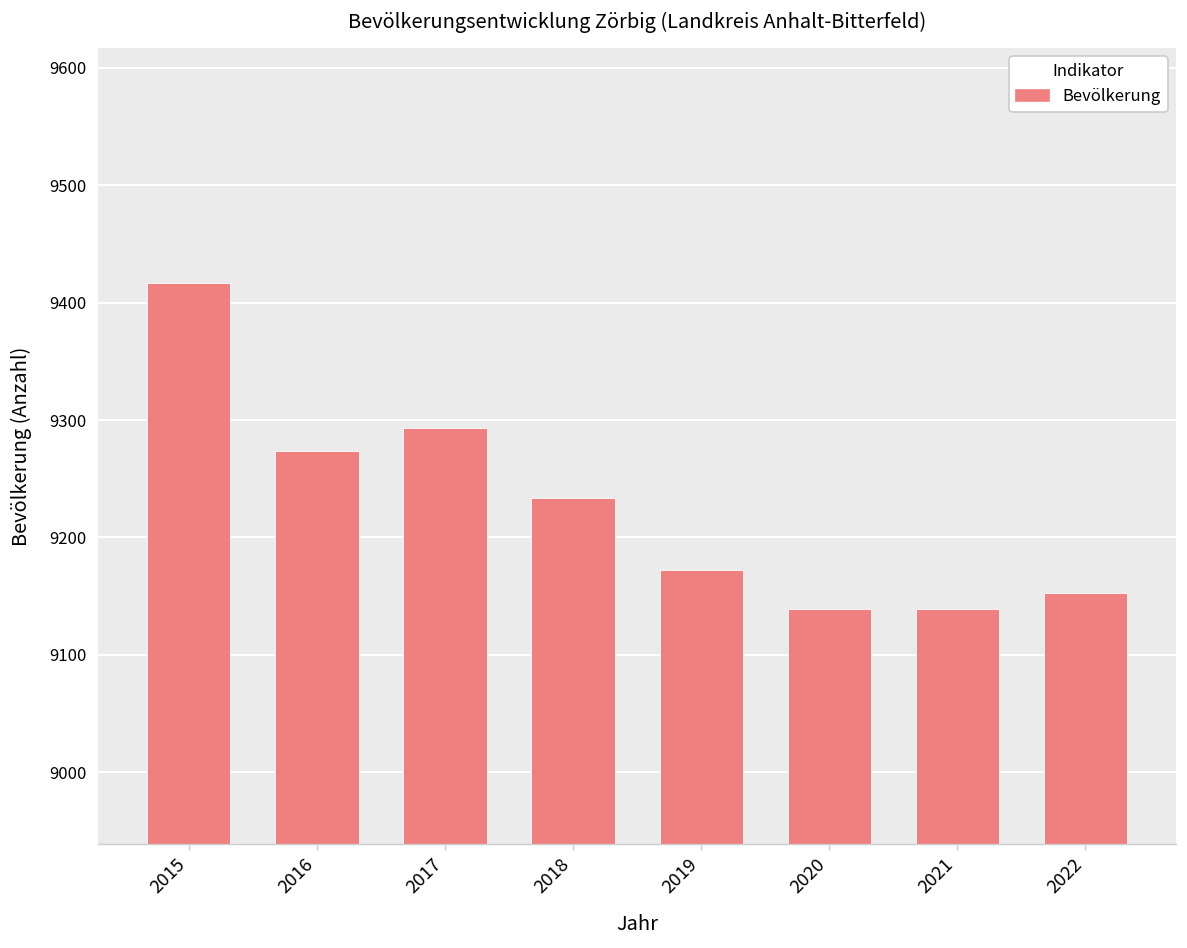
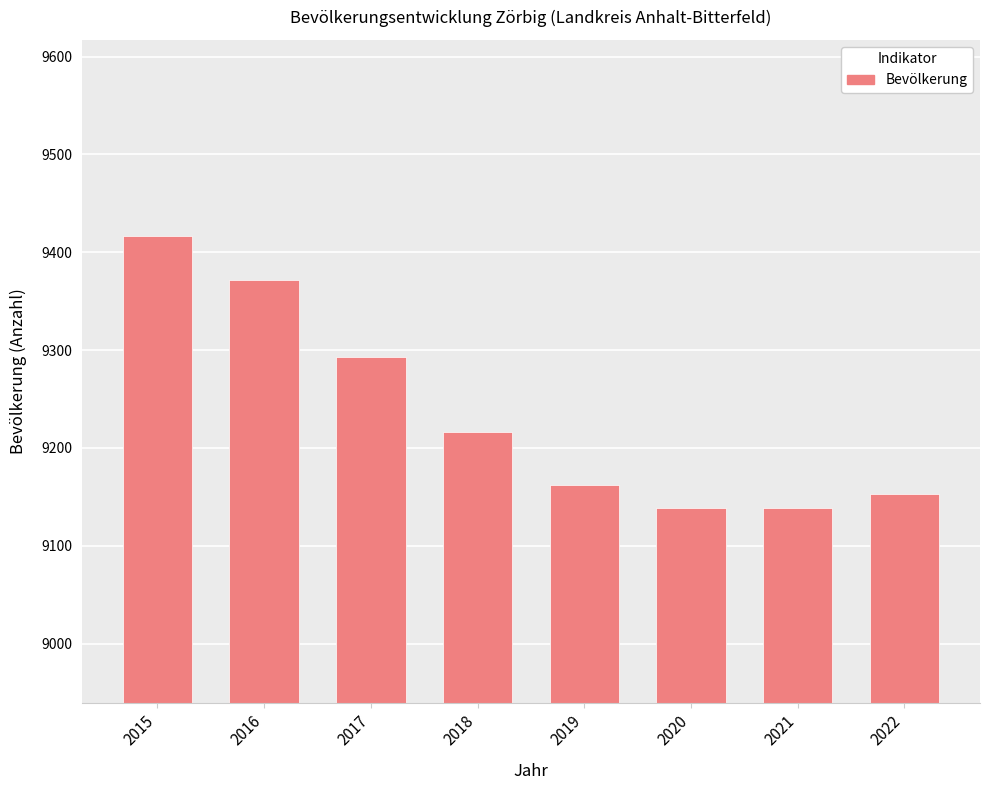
  {
    "2015": 9420,
-   "2016": 9270,
+   "2016": 9370,
    "2017": 9290,
-   "2018": 9230,
-   "2019": 9170,
+   "2018": 9220,
+   "2019": 9160,
    "2020": 9140,
    "2021": 9140,
    "2022": 9150
  }
